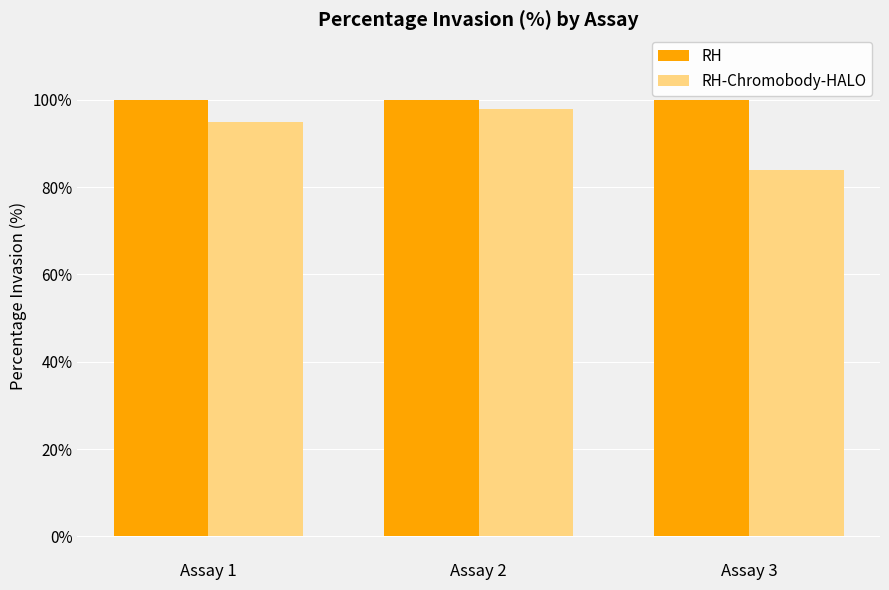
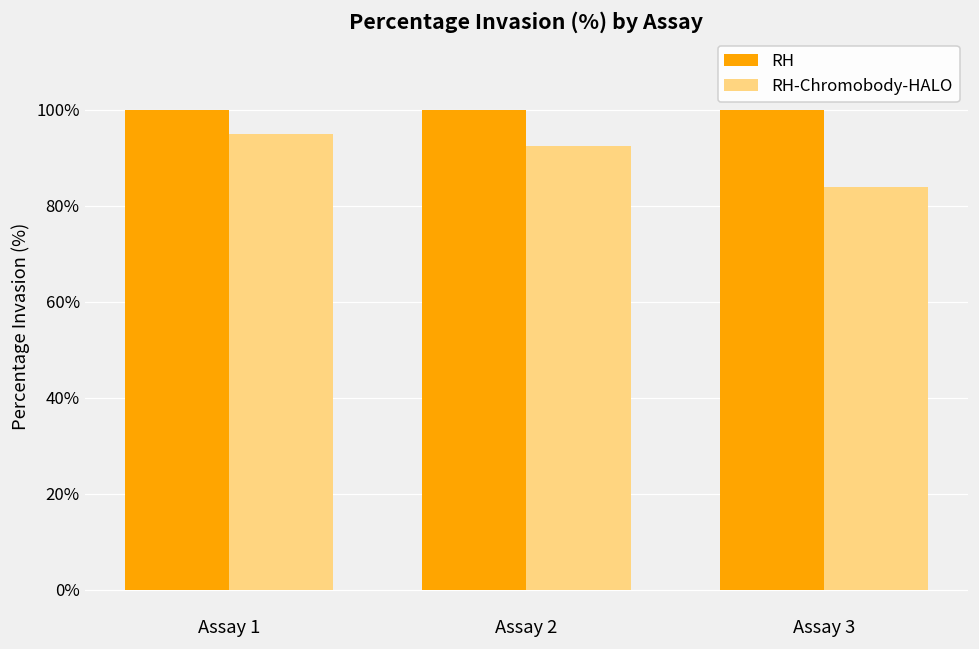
  {
    "RH": {
      "Assay 1": "100%",
      "Assay 2": "100%",
      "Assay 3": "100%"
    },
    "RH-Chromobody-HALO": {
      "Assay 1": "95%",
-     "Assay 2": "98%",
+     "Assay 2": "92%",
      "Assay 3": "84%"
    }
  }
